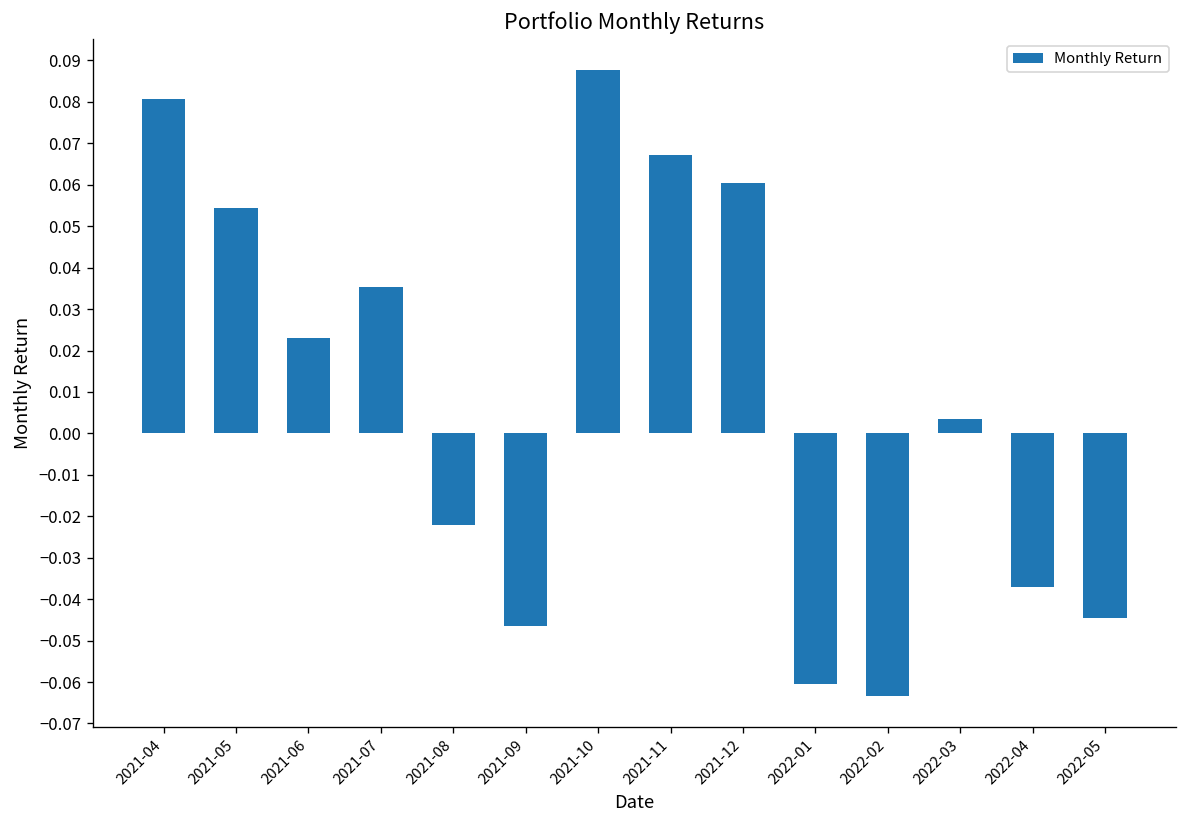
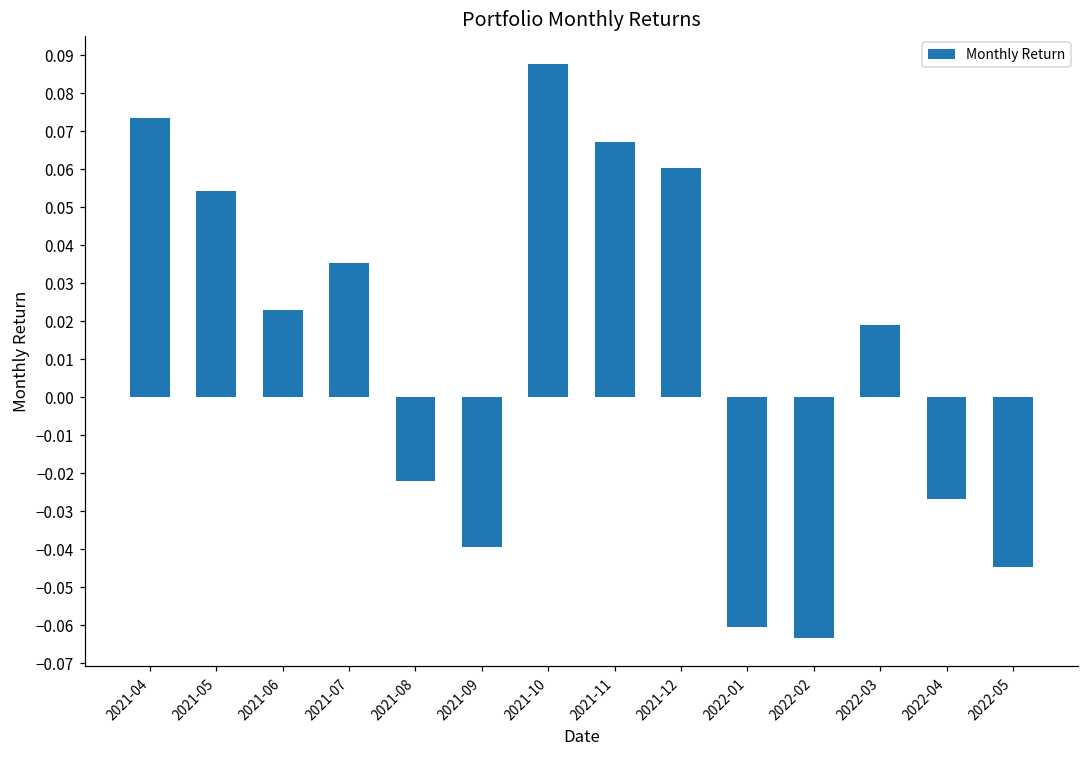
  {
-   "2021-04": 0.081,
+   "2021-04": 0.074,
    "2021-05": 0.054,
    "2021-06": 0.023,
    "2021-07": 0.035,
    "2021-08": -0.022,
-   "2021-09": -0.046,
+   "2021-09": -0.039,
    "2021-10": 0.088,
    "2021-11": 0.067,
    "2021-12": 0.060,
    "2022-01": -0.060,
    "2022-02": -0.063,
-   "2022-03": 0.003,
-   "2022-04": -0.037,
+   "2022-03": 0.019,
+   "2022-04": -0.027,
    "2022-05": -0.045
  }
